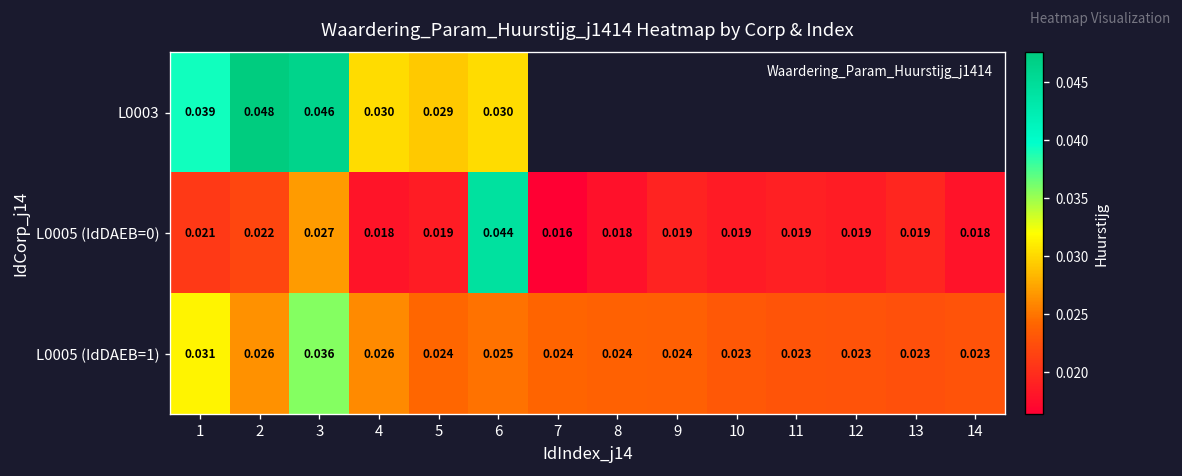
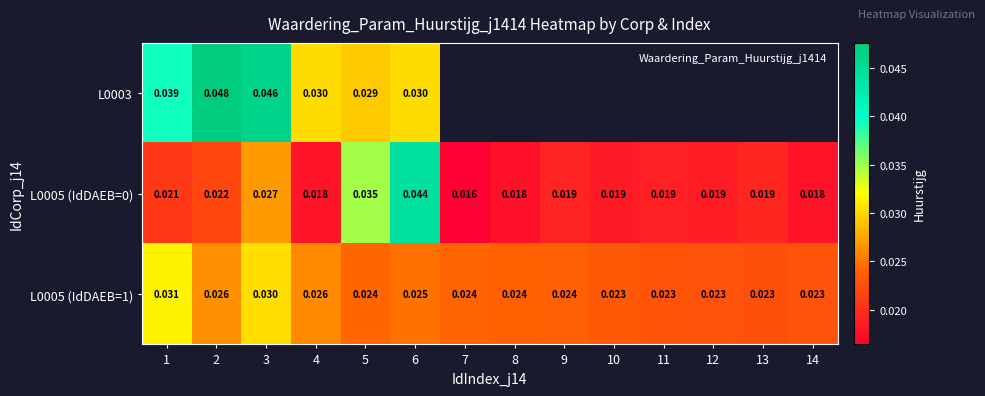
  {
    "L0003": {
      "1": 0.039,
      "2": 0.048,
      "3": 0.046,
      "4": 0.030,
      "5": 0.029,
      "6": 0.030
    },
    "L0005 (IdDAEB=0)": {
      "1": 0.021,
      "2": 0.022,
      "3": 0.027,
      "4": 0.018,
-     "5": 0.019,
+     "5": 0.035,
      "6": 0.044,
      "7": 0.016,
      "8": 0.018,
      "9": 0.019,
      "10": 0.019,
      "11": 0.019,
      "12": 0.019,
      "13": 0.019,
      "14": 0.018
    },
    "L0005 (IdDAEB=1)": {
      "1": 0.031,
      "2": 0.026,
-     "3": 0.036,
+     "3": 0.030,
      "4": 0.026,
      "5": 0.024,
      "6": 0.025,
      "7": 0.024,
      "8": 0.024,
      "9": 0.024,
      "10": 0.023,
      "11": 0.023,
      "12": 0.023,
      "13": 0.023,
      "14": 0.023
    }
  }
